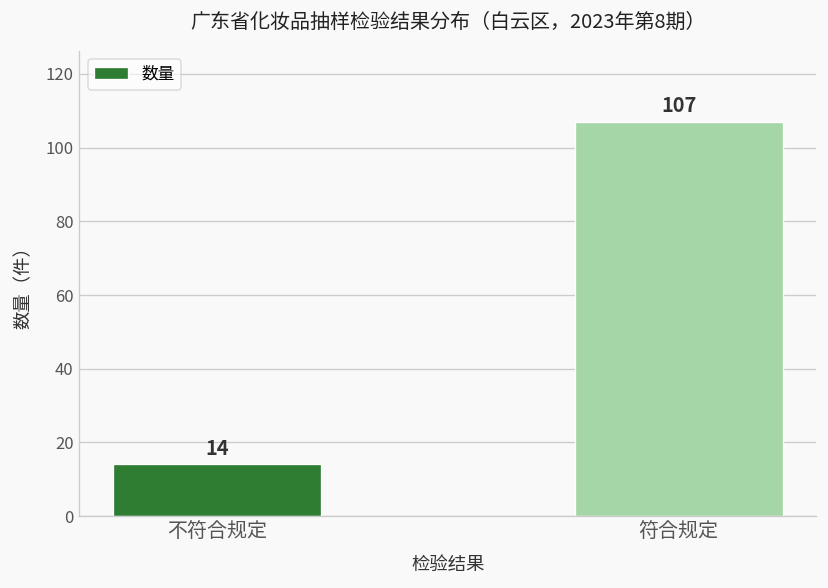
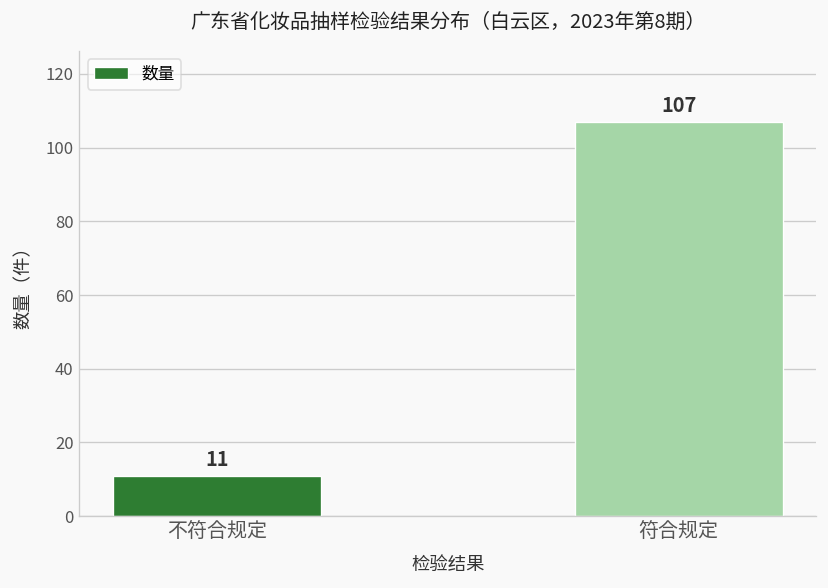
  {
-   "不符合规定": 14,
+   "不符合规定": 11,
    "符合规定": 107
  }
